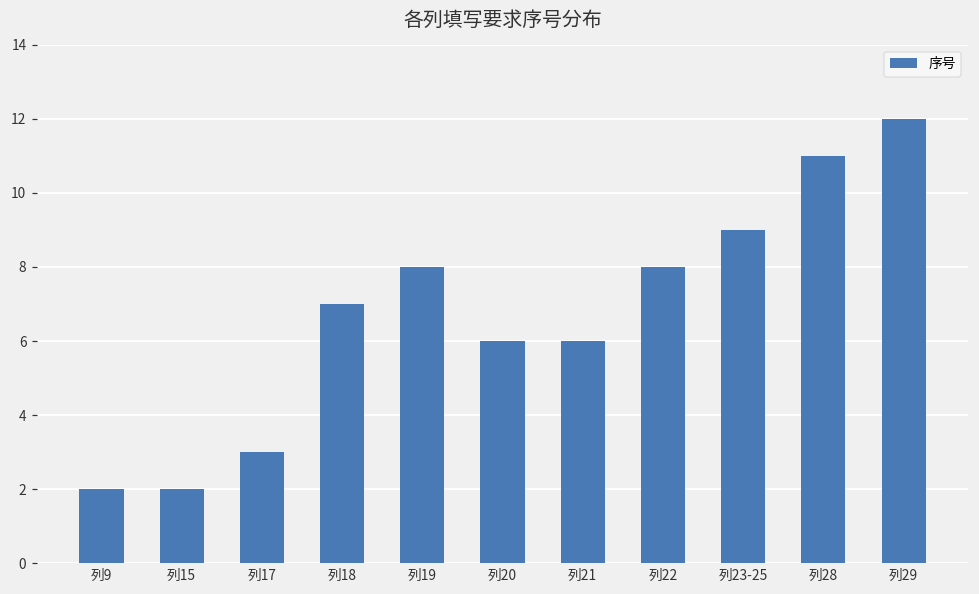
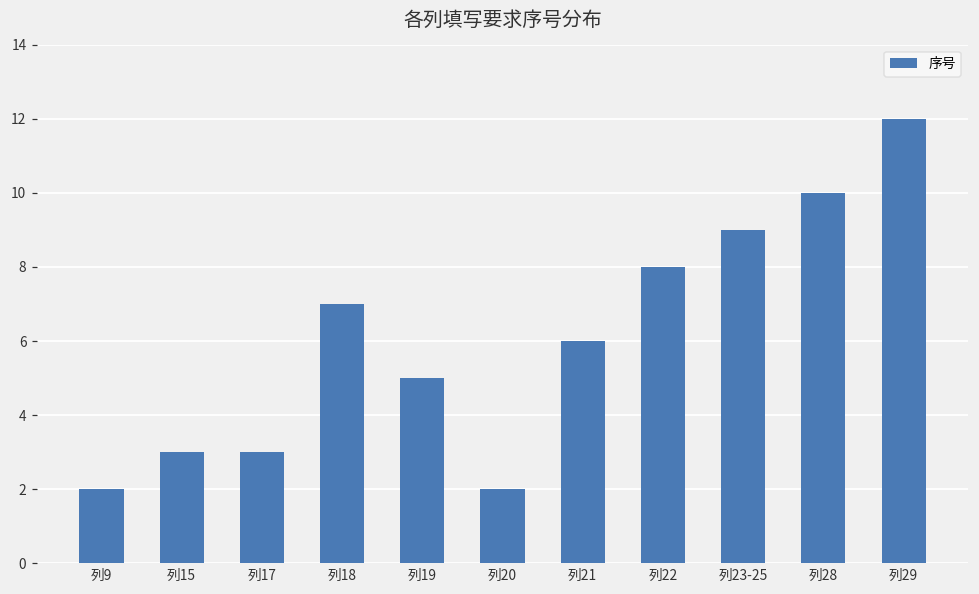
  {
    "列9": 2,
-   "列15": 2,
+   "列15": 3,
    "列17": 3,
    "列18": 7,
-   "列19": 8,
-   "列20": 6,
+   "列19": 5,
+   "列20": 2,
    "列21": 6,
    "列22": 8,
    "列23-25": 9,
-   "列28": 11,
+   "列28": 10,
    "列29": 12
  }
